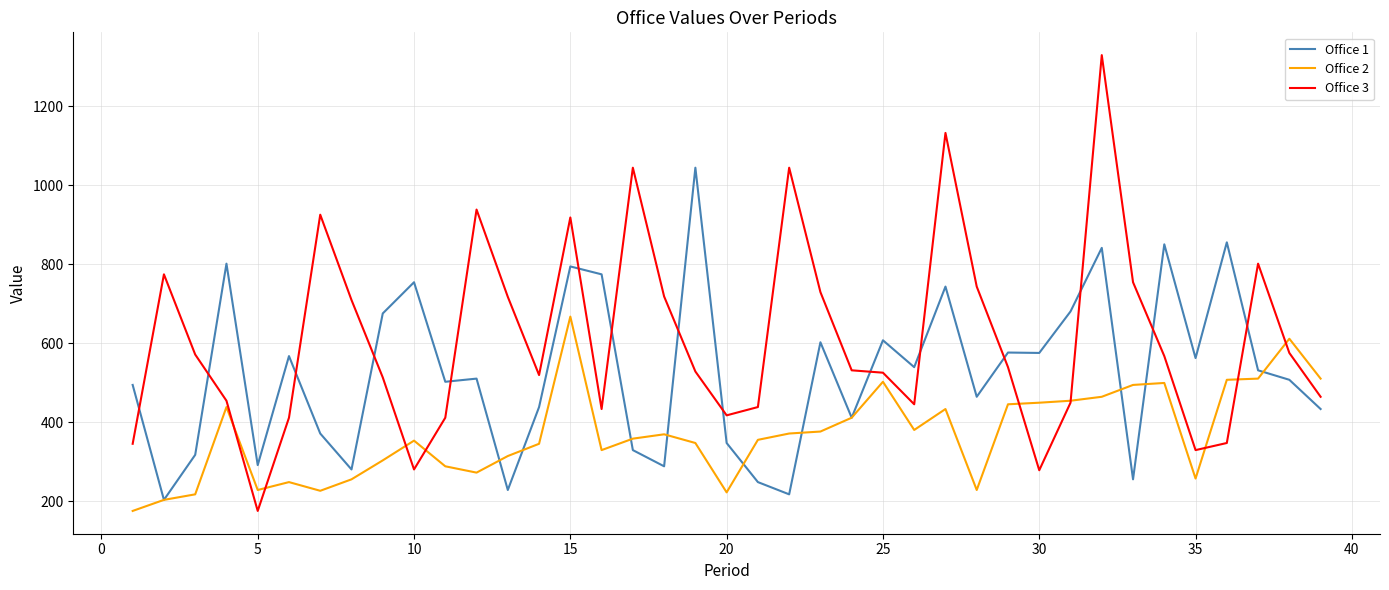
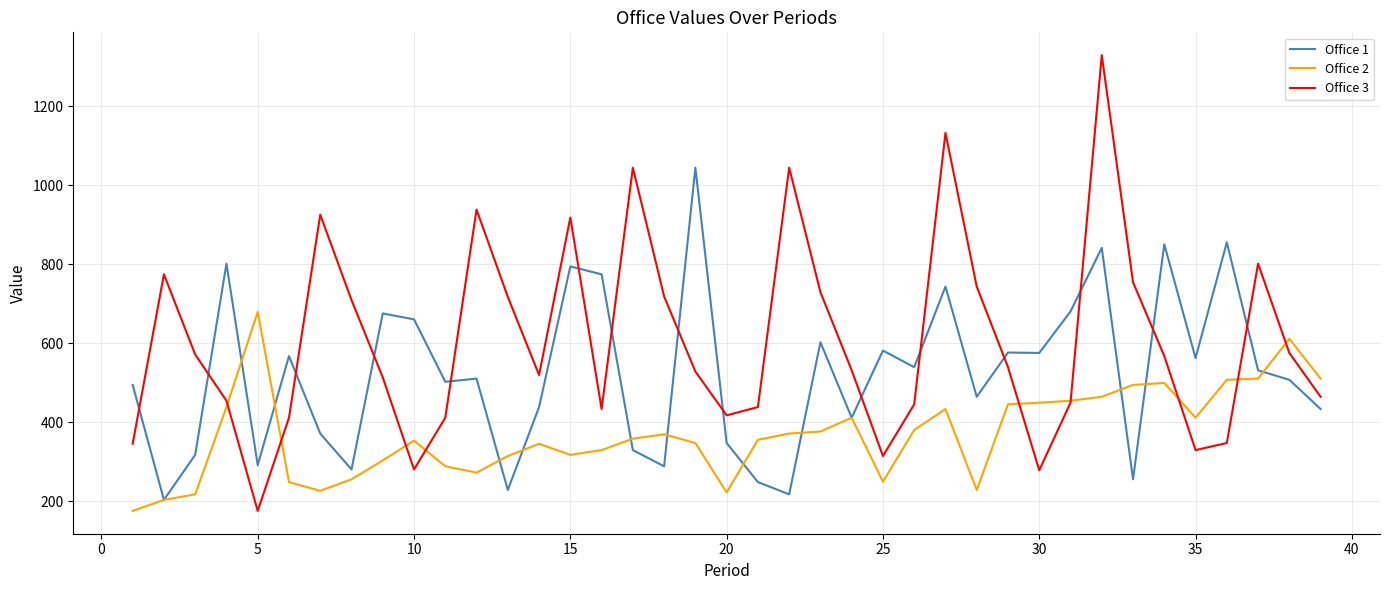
  {
    "Office 1": {
      "5": 290,
-     "10": 760,
+     "10": 660,
      "15": 800,
      "20": 350,
-     "25": 610,
+     "25": 580,
      "30": 580,
      "35": 560
    },
    "Office 2": {
-     "5": 230,
+     "5": 680,
      "10": 350,
-     "15": 670,
+     "15": 320,
      "20": 220,
-     "25": 500,
+     "25": 250,
      "30": 450,
-     "35": 260
+     "35": 410
    },
    "Office 3": {
      "5": 180,
      "10": 280,
      "15": 920,
      "20": 420,
-     "25": 530,
+     "25": 320,
      "30": 280,
      "35": 330
    }
  }
